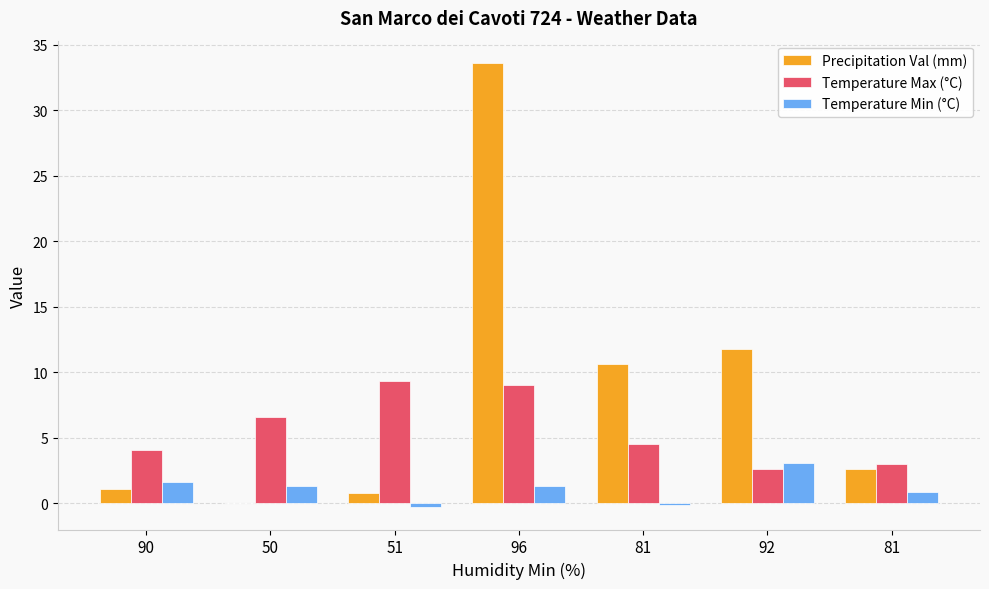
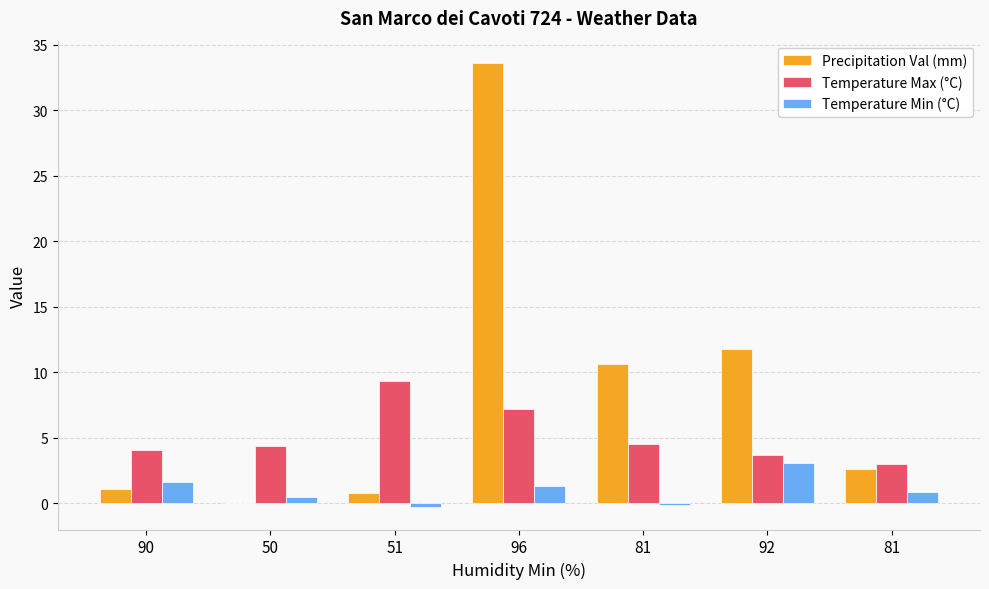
  {
    "Precipitation Val (mm)": {
      "90": 1.1,
      "50": 0.0,
      "51": 0.8,
      "96": 33.6,
      "92": 11.8
    },
    "Temperature Max (°C)": {
      "90": 4.1,
-     "50": 6.6,
+     "50": 4.4,
      "51": 9.3,
-     "96": 9.0,
-     "92": 2.6
+     "96": 7.2,
+     "92": 3.7
    },
    "Temperature Min (°C)": {
      "90": 1.6,
-     "50": 1.3,
+     "50": 0.5,
      "51": -0.3,
      "96": 1.3,
      "92": 3.1
    }
  }
